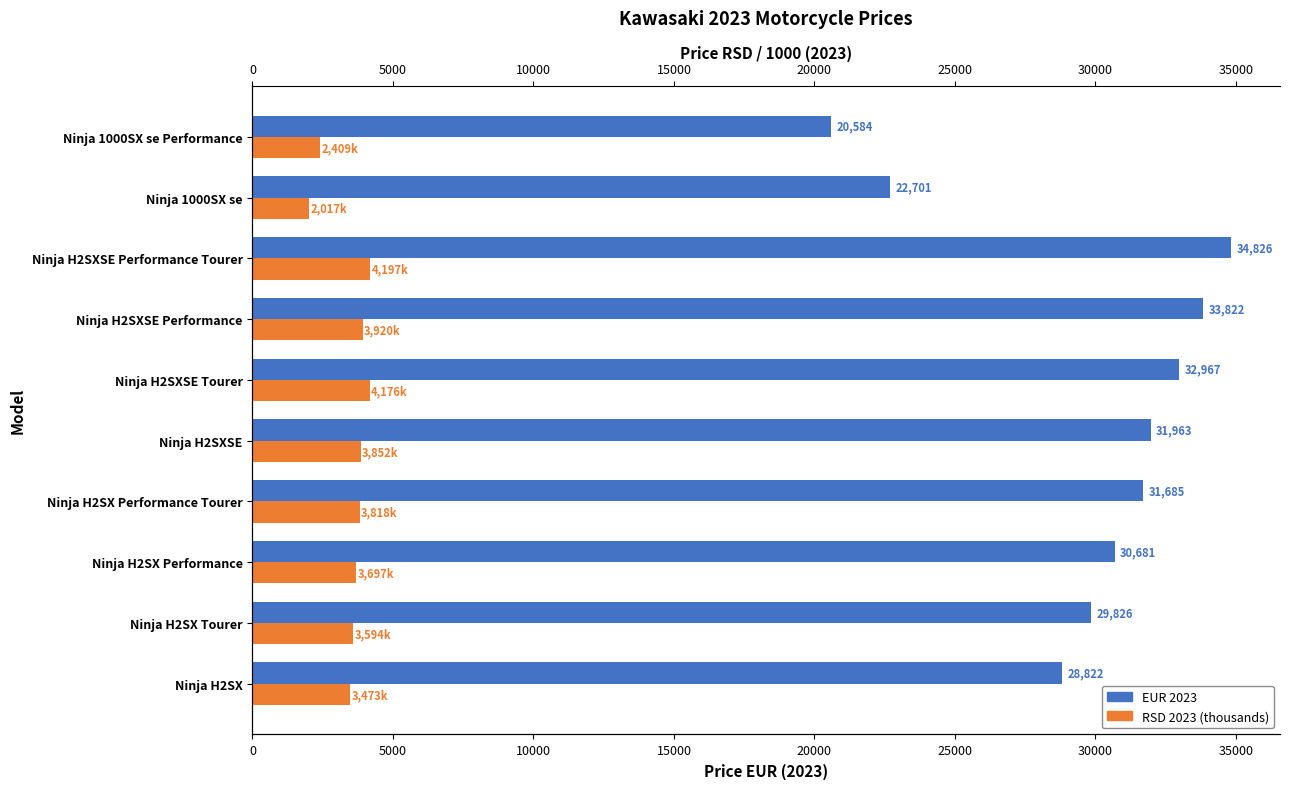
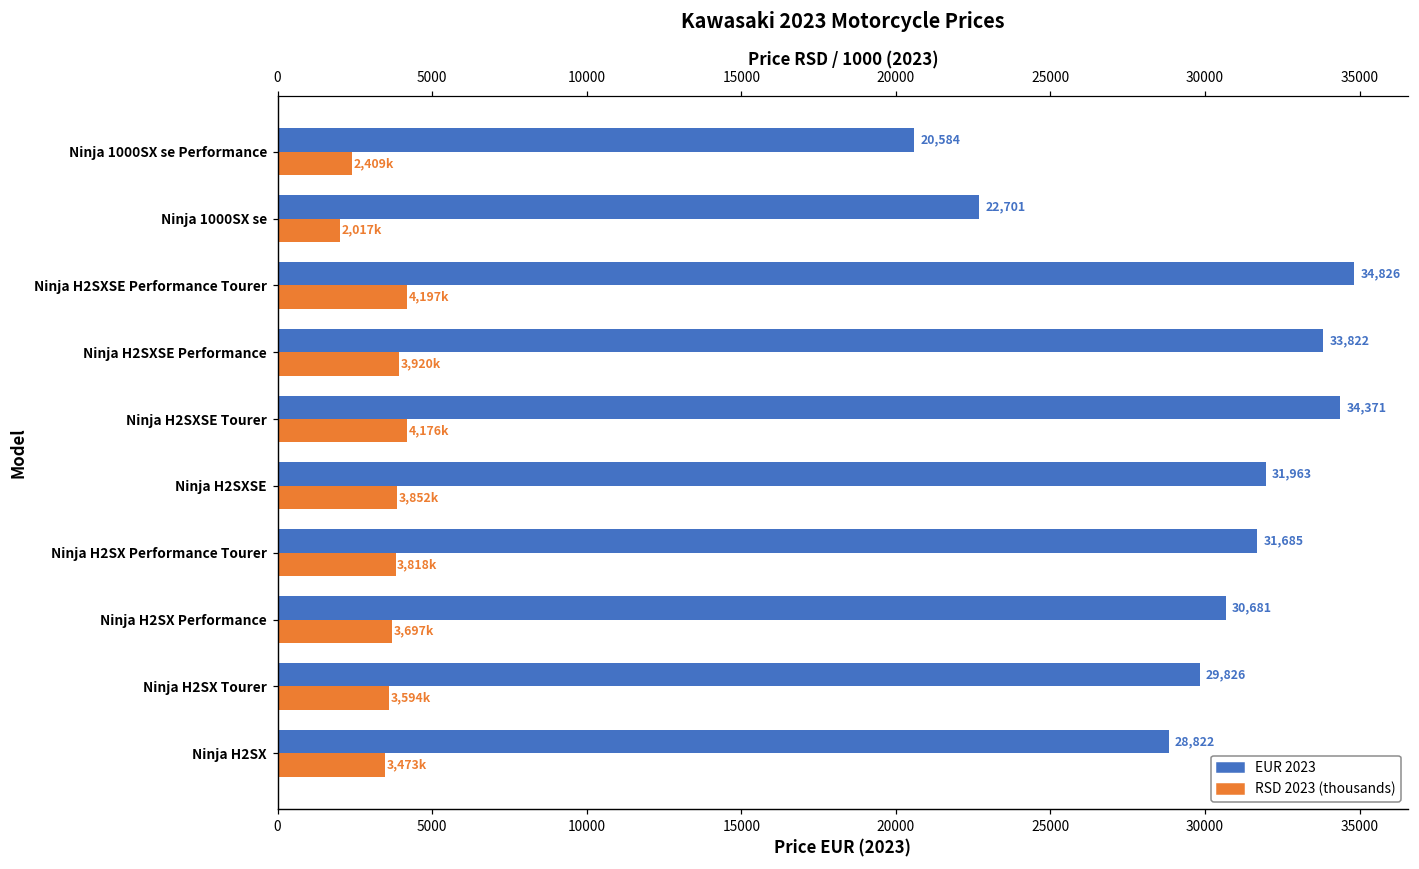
  {
    "EUR 2023": {
      "Ninja 1000SX se Performance": "20,584",
      "Ninja 1000SX se": "22,701",
      "Ninja H2SXSE Performance Tourer": "34,826",
      "Ninja H2SXSE Performance": "33,822",
-     "Ninja H2SXSE Tourer": "32,967",
+     "Ninja H2SXSE Tourer": "34,371",
      "Ninja H2SXSE": "31,963",
      "Ninja H2SX Performance Tourer": "31,685",
      "Ninja H2SX Performance": "30,681",
      "Ninja H2SX Tourer": "29,826",
      "Ninja H2SX": "28,822"
    },
    "RSD 2023 (thousands)": {
      "Ninja 1000SX se Performance": "2,409k",
      "Ninja 1000SX se": "2,017k",
      "Ninja H2SXSE Performance Tourer": "4,197k",
      "Ninja H2SXSE Performance": "3,920k",
      "Ninja H2SXSE Tourer": "4,176k",
      "Ninja H2SXSE": "3,852k",
      "Ninja H2SX Performance Tourer": "3,818k",
      "Ninja H2SX Performance": "3,697k",
      "Ninja H2SX Tourer": "3,594k",
      "Ninja H2SX": "3,473k"
    }
  }
